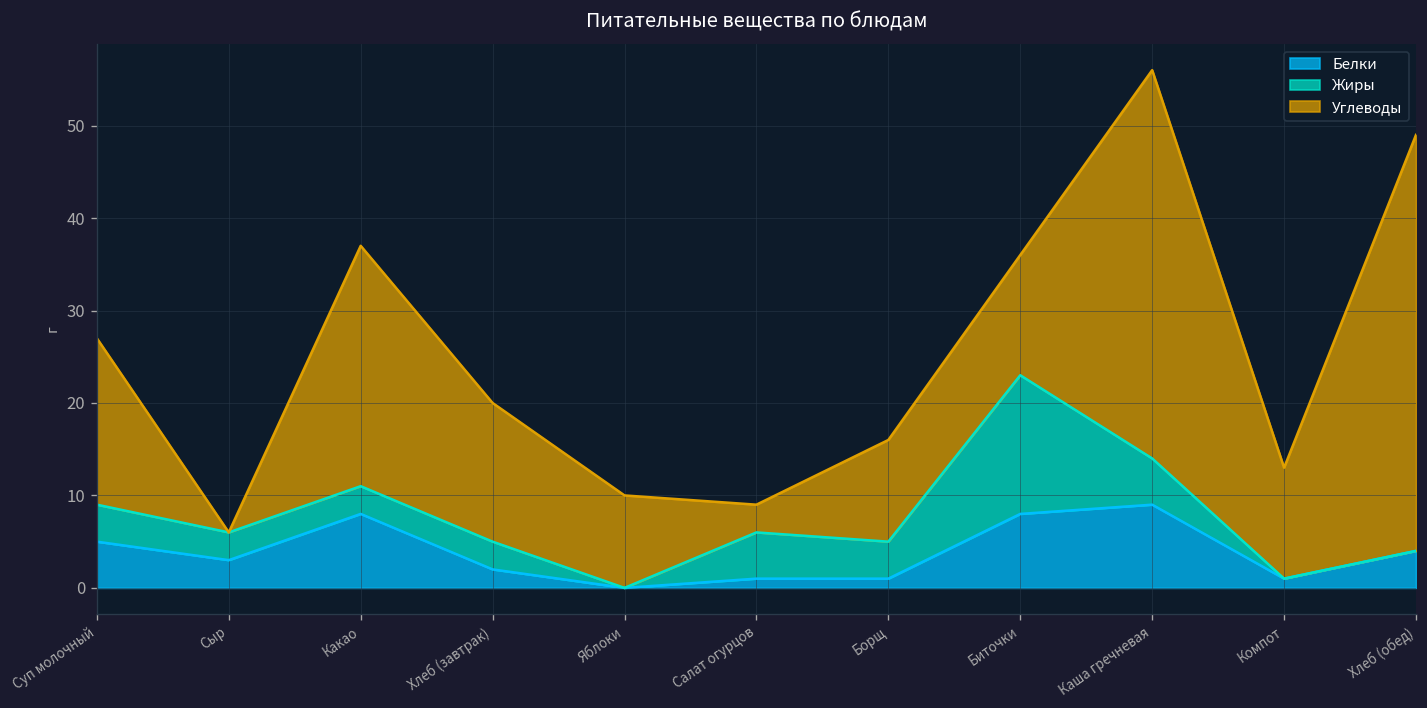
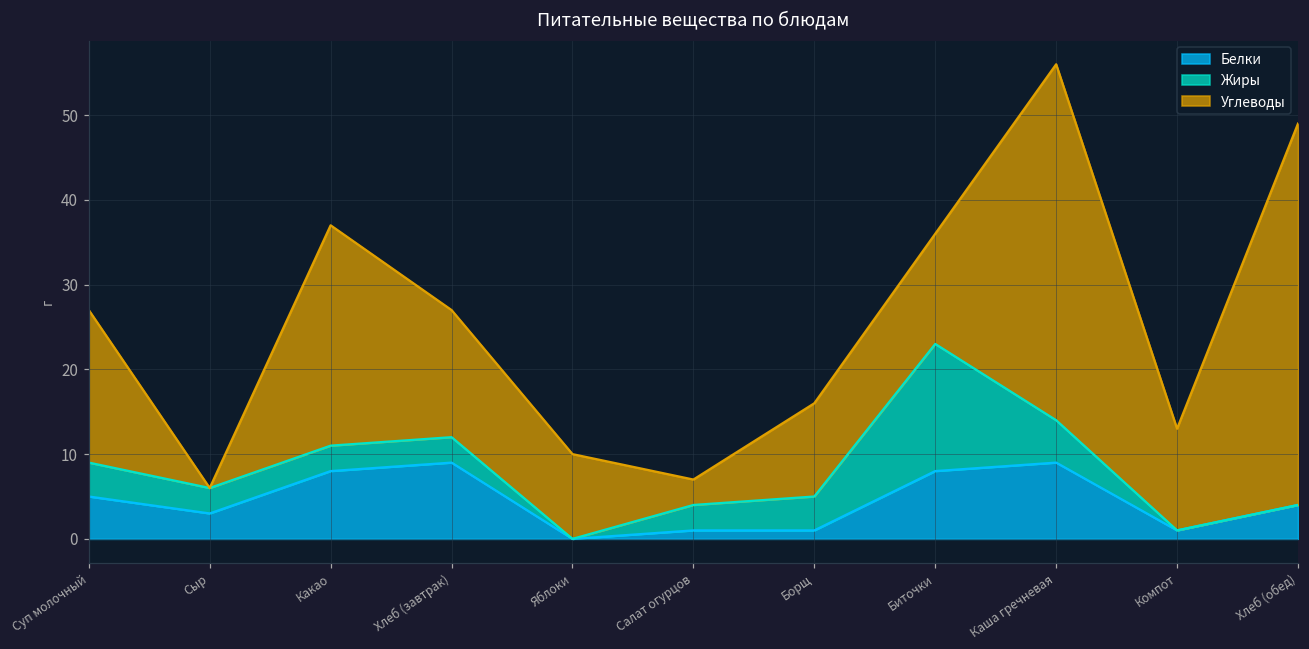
  {
    "Белки": {
      "Суп молочный": 5,
      "Сыр": 3,
      "Какао": 8,
-     "Хлеб (завтрак)": 2,
+     "Хлеб (завтрак)": 9,
      "Салат огурцов": 1,
      "Борщ": 1,
      "Биточки": 8,
      "Каша гречневая": 9
    },
    "Жиры": {
      "Суп молочный": 4,
      "Какао": 3,
      "Хлеб (завтрак)": 3,
-     "Салат огурцов": 5,
+     "Салат огурцов": 3,
      "Борщ": 4,
      "Биточки": 15,
      "Каша гречневая": 5
    },
    "Углеводы": {
      "Суп молочный": 18,
      "Какао": 26,
      "Хлеб (завтрак)": 15,
      "Яблоки": 10,
      "Салат огурцов": 3,
      "Борщ": 11,
      "Биточки": 13,
      "Каша гречневая": 42,
      "Компот": 12,
      "Хлеб (обед)": 45
    }
  }
